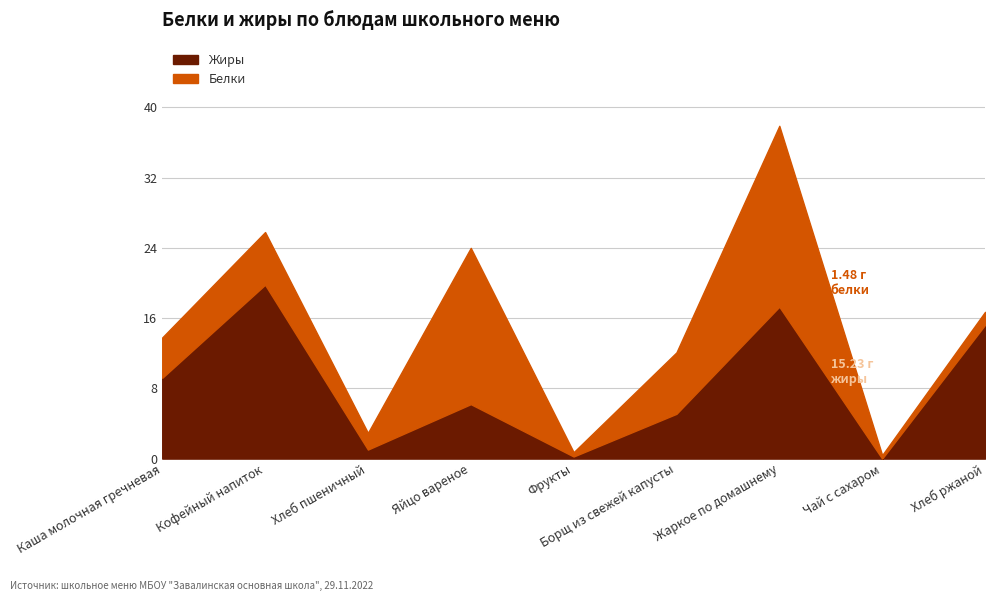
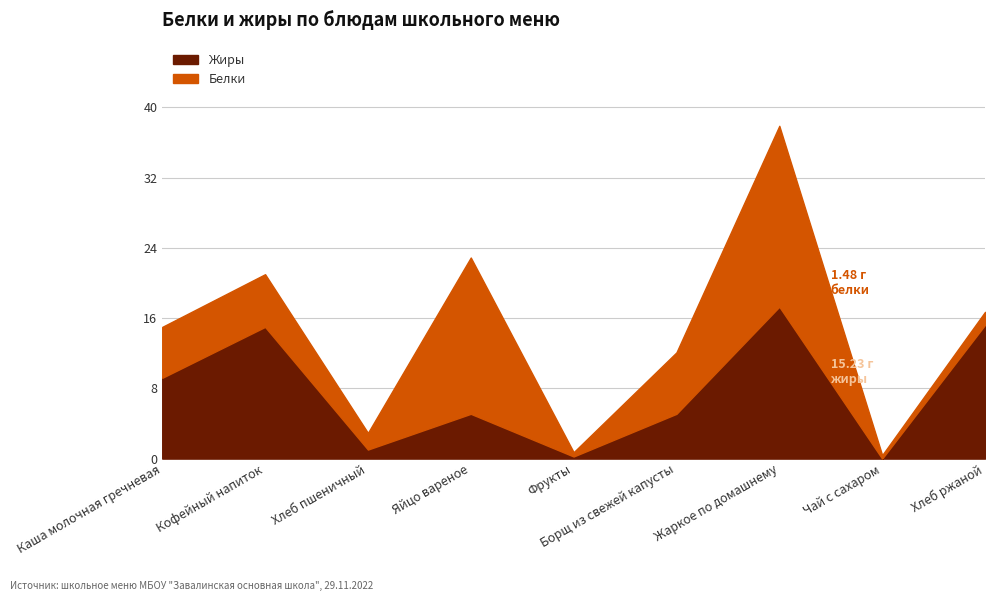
  {
    "Жиры": {
-     "Кофейный напиток": 20,
-     "Яйцо вареное": 6
+     "Кофейный напиток": 15,
+     "Яйцо вареное": 5
    },
    "Белки": {
-     "Каша молочная гречневая": 5,
+     "Каша молочная гречневая": 6,
      "Кофейный напиток": 6,
      "Хлеб пшеничный": 2,
      "Яйцо вареное": 18,
      "Фрукты": 0,
      "Борщ из свежей капусты": 7,
      "Жаркое по домашнему": 21,
      "Чай с сахаром": 0,
      "Хлеб ржаной": 1
    }
  }
